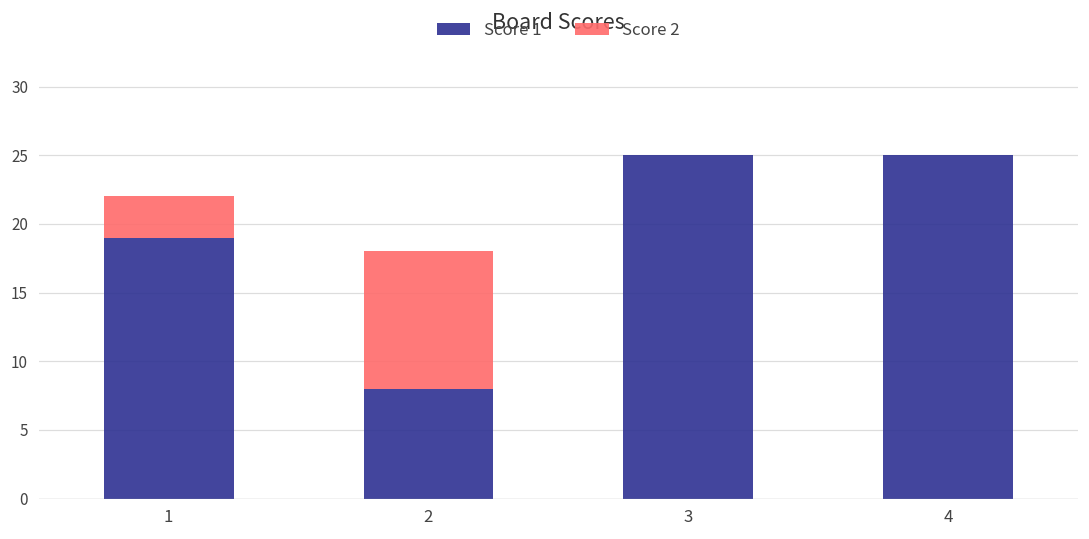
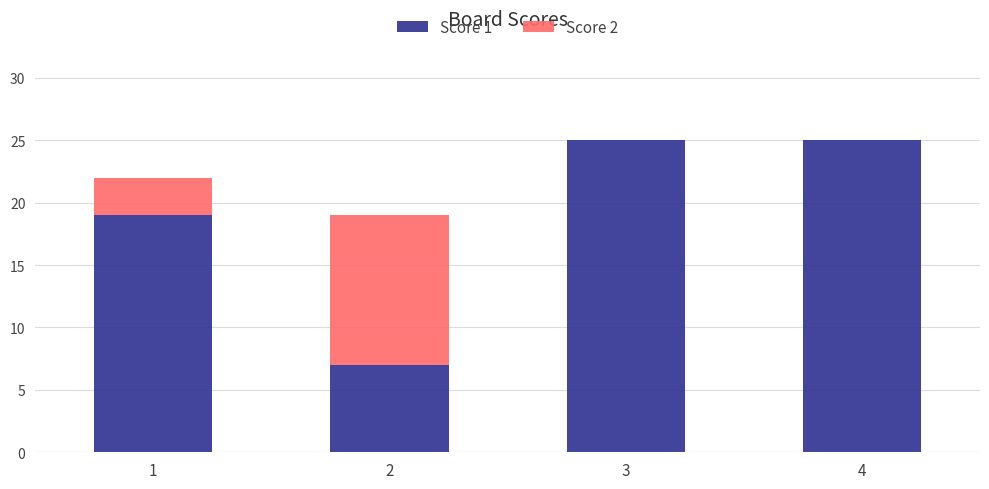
  {
    "Score 1": {
      "1": 19,
-     "2": 8,
+     "2": 7,
      "3": 25,
      "4": 25
    },
    "Score 2": {
      "1": 3,
-     "2": 10,
+     "2": 12,
      "3": 0,
      "4": 0
    }
  }
